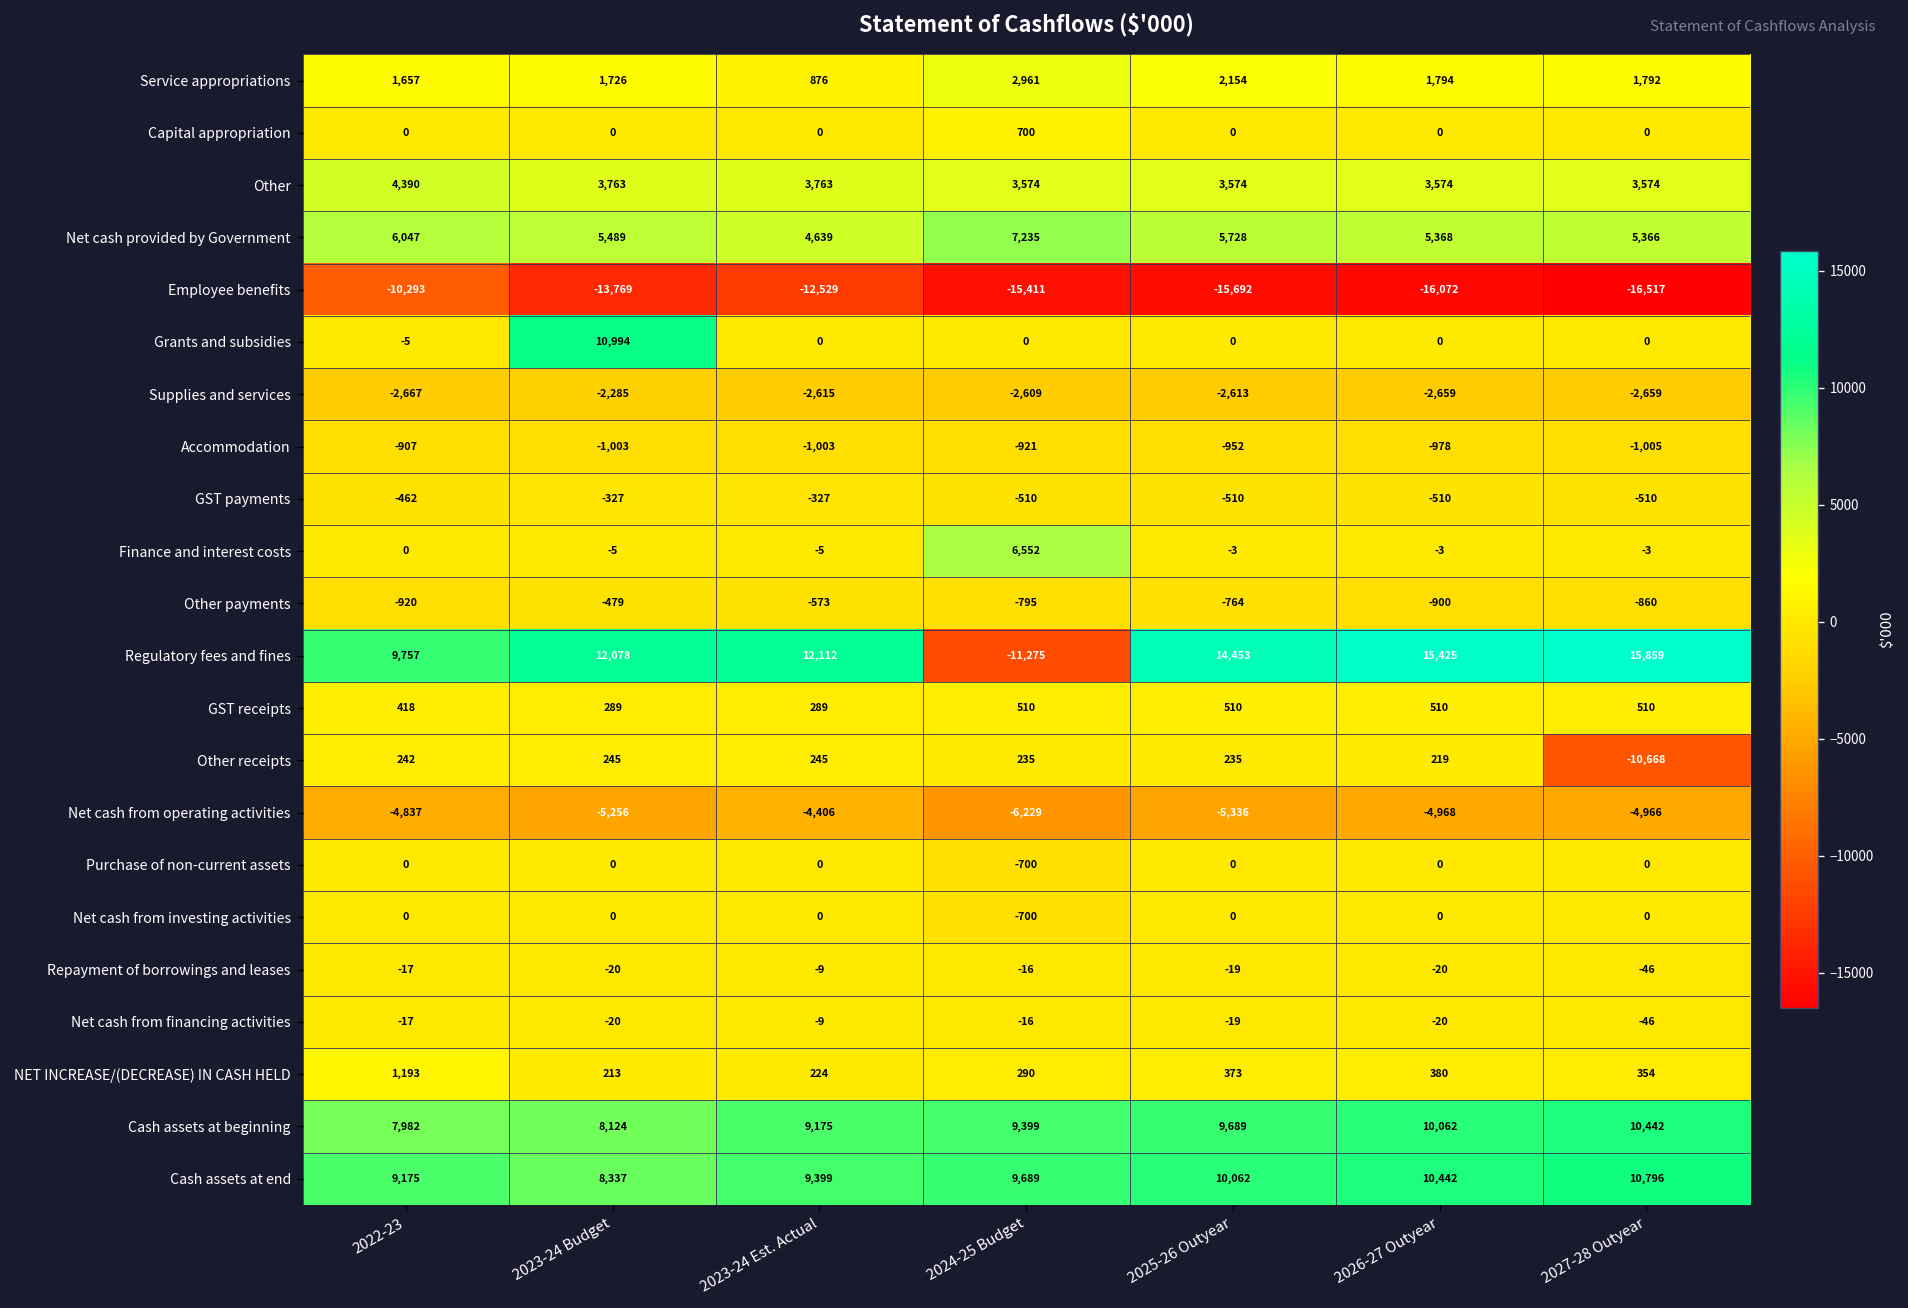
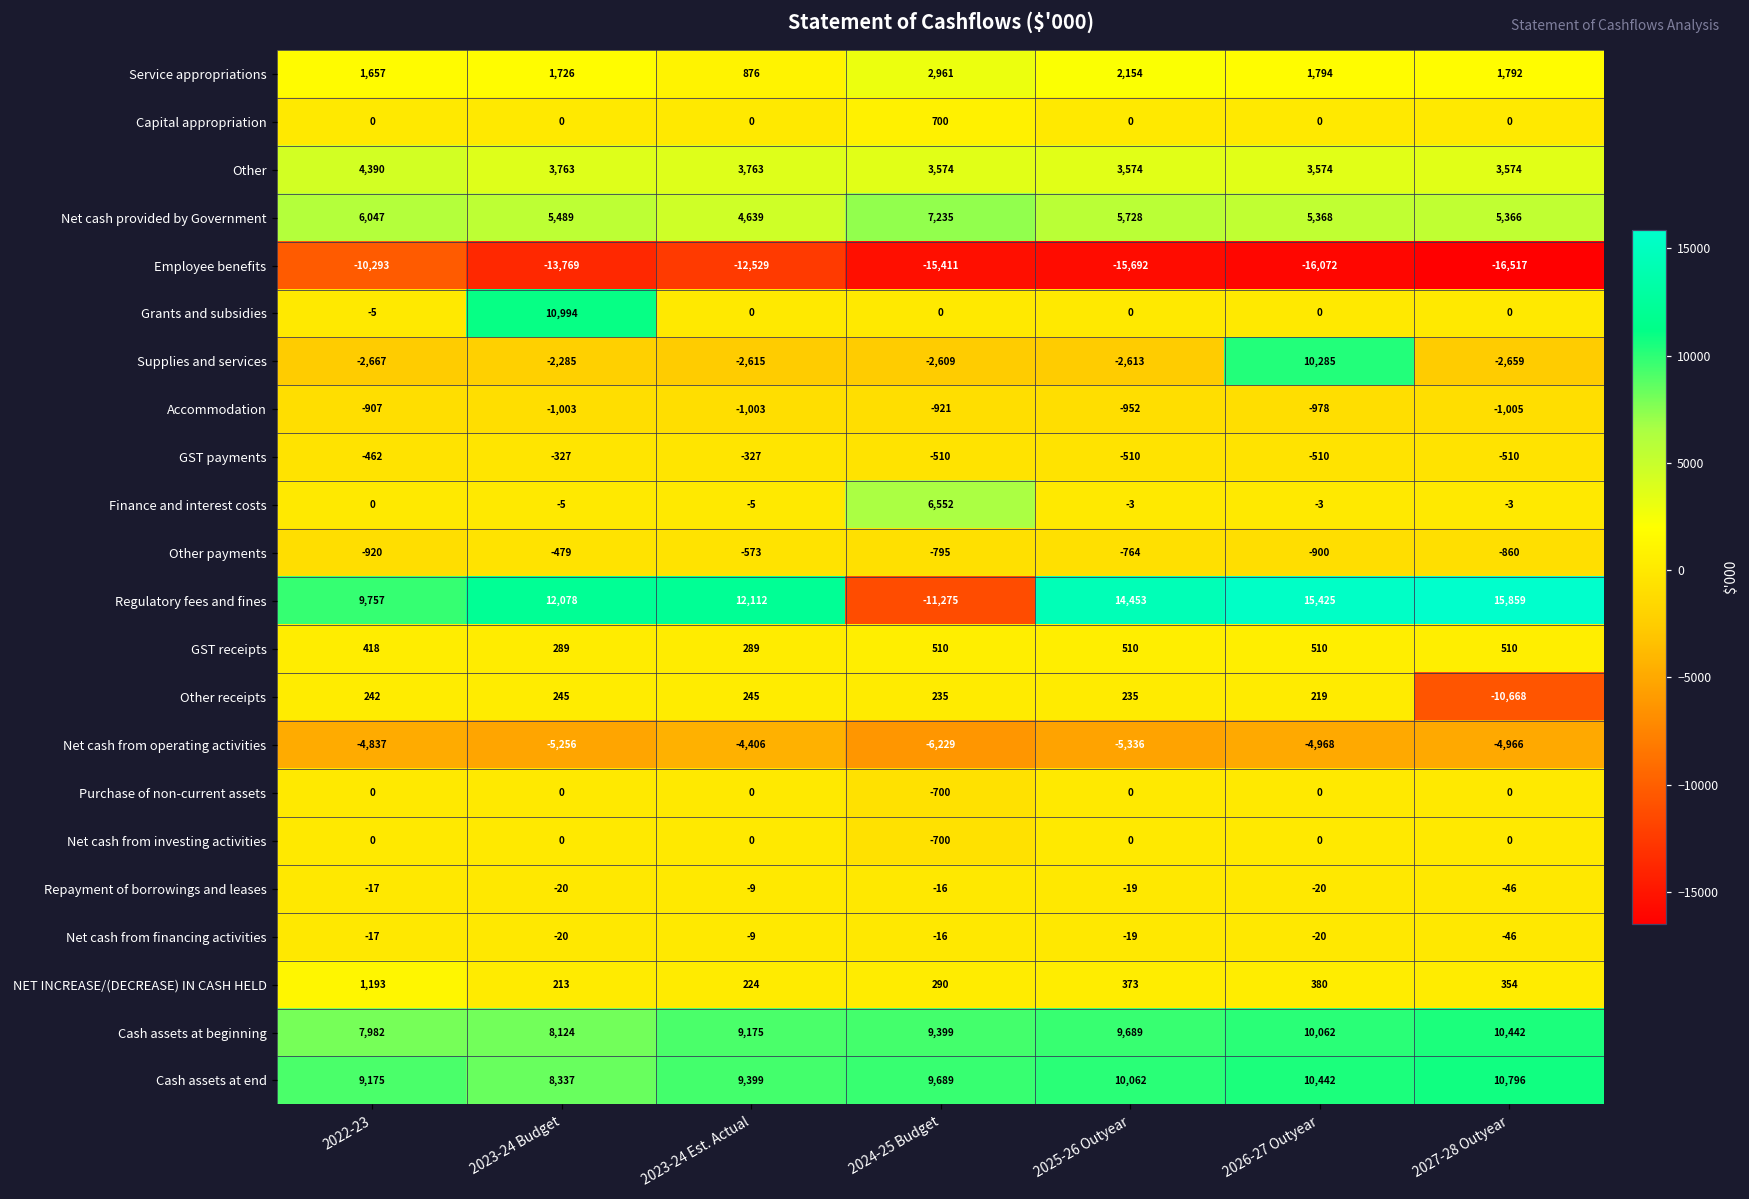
  {
    "Service appropriations": {
      "2022-23": "1,657",
      "2023-24 Budget": "1,726",
      "2023-24 Est. Actual": "876",
      "2024-25 Budget": "2,961",
      "2025-26 Outyear": "2,154",
      "2026-27 Outyear": "1,794",
      "2027-28 Outyear": "1,792"
    },
    "Capital appropriation": {
      "2022-23": "0",
      "2023-24 Budget": "0",
      "2023-24 Est. Actual": "0",
      "2024-25 Budget": "700",
      "2025-26 Outyear": "0",
      "2026-27 Outyear": "0",
      "2027-28 Outyear": "0"
    },
    "Other": {
      "2022-23": "4,390",
      "2023-24 Budget": "3,763",
      "2023-24 Est. Actual": "3,763",
      "2024-25 Budget": "3,574",
      "2025-26 Outyear": "3,574",
      "2026-27 Outyear": "3,574",
      "2027-28 Outyear": "3,574"
    },
    "Net cash provided by Government": {
      "2022-23": "6,047",
      "2023-24 Budget": "5,489",
      "2023-24 Est. Actual": "4,639",
      "2024-25 Budget": "7,235",
      "2025-26 Outyear": "5,728",
      "2026-27 Outyear": "5,368",
      "2027-28 Outyear": "5,366"
    },
    "Employee benefits": {
      "2022-23": "-10,293",
      "2023-24 Budget": "-13,769",
      "2023-24 Est. Actual": "-12,529",
      "2024-25 Budget": "-15,411",
      "2025-26 Outyear": "-15,692",
      "2026-27 Outyear": "-16,072",
      "2027-28 Outyear": "-16,517"
    },
    "Grants and subsidies": {
      "2022-23": "-5",
      "2023-24 Budget": "10,994",
      "2023-24 Est. Actual": "0",
      "2024-25 Budget": "0",
      "2025-26 Outyear": "0",
      "2026-27 Outyear": "0",
      "2027-28 Outyear": "0"
    },
    "Supplies and services": {
      "2022-23": "-2,667",
      "2023-24 Budget": "-2,285",
      "2023-24 Est. Actual": "-2,615",
      "2024-25 Budget": "-2,609",
      "2025-26 Outyear": "-2,613",
-     "2026-27 Outyear": "-2,659",
+     "2026-27 Outyear": "10,285",
      "2027-28 Outyear": "-2,659"
    },
    "Accommodation": {
      "2022-23": "-907",
      "2023-24 Budget": "-1,003",
      "2023-24 Est. Actual": "-1,003",
      "2024-25 Budget": "-921",
      "2025-26 Outyear": "-952",
      "2026-27 Outyear": "-978",
      "2027-28 Outyear": "-1,005"
    },
    "GST payments": {
      "2022-23": "-462",
      "2023-24 Budget": "-327",
      "2023-24 Est. Actual": "-327",
      "2024-25 Budget": "-510",
      "2025-26 Outyear": "-510",
      "2026-27 Outyear": "-510",
      "2027-28 Outyear": "-510"
    },
    "Finance and interest costs": {
      "2022-23": "0",
      "2023-24 Budget": "-5",
      "2023-24 Est. Actual": "-5",
      "2024-25 Budget": "6,552",
      "2025-26 Outyear": "-3",
      "2026-27 Outyear": "-3",
      "2027-28 Outyear": "-3"
    },
    "Other payments": {
      "2022-23": "-920",
      "2023-24 Budget": "-479",
      "2023-24 Est. Actual": "-573",
      "2024-25 Budget": "-795",
      "2025-26 Outyear": "-764",
      "2026-27 Outyear": "-900",
      "2027-28 Outyear": "-860"
    },
    "Regulatory fees and fines": {
      "2022-23": "9,757",
      "2023-24 Budget": "12,078",
      "2023-24 Est. Actual": "12,112",
      "2024-25 Budget": "-11,275",
      "2025-26 Outyear": "14,453",
      "2026-27 Outyear": "15,425",
      "2027-28 Outyear": "15,859"
    },
    "GST receipts": {
      "2022-23": "418",
      "2023-24 Budget": "289",
      "2023-24 Est. Actual": "289",
      "2024-25 Budget": "510",
      "2025-26 Outyear": "510",
      "2026-27 Outyear": "510",
      "2027-28 Outyear": "510"
    },
    "Other receipts": {
      "2022-23": "242",
      "2023-24 Budget": "245",
      "2023-24 Est. Actual": "245",
      "2024-25 Budget": "235",
      "2025-26 Outyear": "235",
      "2026-27 Outyear": "219",
      "2027-28 Outyear": "-10,668"
    },
    "Net cash from operating activities": {
      "2022-23": "-4,837",
      "2023-24 Budget": "-5,256",
      "2023-24 Est. Actual": "-4,406",
      "2024-25 Budget": "-6,229",
      "2025-26 Outyear": "-5,336",
      "2026-27 Outyear": "-4,968",
      "2027-28 Outyear": "-4,966"
    },
    "Purchase of non-current assets": {
      "2022-23": "0",
      "2023-24 Budget": "0",
      "2023-24 Est. Actual": "0",
      "2024-25 Budget": "-700",
      "2025-26 Outyear": "0",
      "2026-27 Outyear": "0",
      "2027-28 Outyear": "0"
    },
    "Net cash from investing activities": {
      "2022-23": "0",
      "2023-24 Budget": "0",
      "2023-24 Est. Actual": "0",
      "2024-25 Budget": "-700",
      "2025-26 Outyear": "0",
      "2026-27 Outyear": "0",
      "2027-28 Outyear": "0"
    },
    "Repayment of borrowings and leases": {
      "2022-23": "-17",
      "2023-24 Budget": "-20",
      "2023-24 Est. Actual": "-9",
      "2024-25 Budget": "-16",
      "2025-26 Outyear": "-19",
      "2026-27 Outyear": "-20",
      "2027-28 Outyear": "-46"
    },
    "Net cash from financing activities": {
      "2022-23": "-17",
      "2023-24 Budget": "-20",
      "2023-24 Est. Actual": "-9",
      "2024-25 Budget": "-16",
      "2025-26 Outyear": "-19",
      "2026-27 Outyear": "-20",
      "2027-28 Outyear": "-46"
    },
    "NET INCREASE/(DECREASE) IN CASH HELD": {
      "2022-23": "1,193",
      "2023-24 Budget": "213",
      "2023-24 Est. Actual": "224",
      "2024-25 Budget": "290",
      "2025-26 Outyear": "373",
      "2026-27 Outyear": "380",
      "2027-28 Outyear": "354"
    },
    "Cash assets at beginning": {
      "2022-23": "7,982",
      "2023-24 Budget": "8,124",
      "2023-24 Est. Actual": "9,175",
      "2024-25 Budget": "9,399",
      "2025-26 Outyear": "9,689",
      "2026-27 Outyear": "10,062",
      "2027-28 Outyear": "10,442"
    },
    "Cash assets at end": {
      "2022-23": "9,175",
      "2023-24 Budget": "8,337",
      "2023-24 Est. Actual": "9,399",
      "2024-25 Budget": "9,689",
      "2025-26 Outyear": "10,062",
      "2026-27 Outyear": "10,442",
      "2027-28 Outyear": "10,796"
    }
  }
